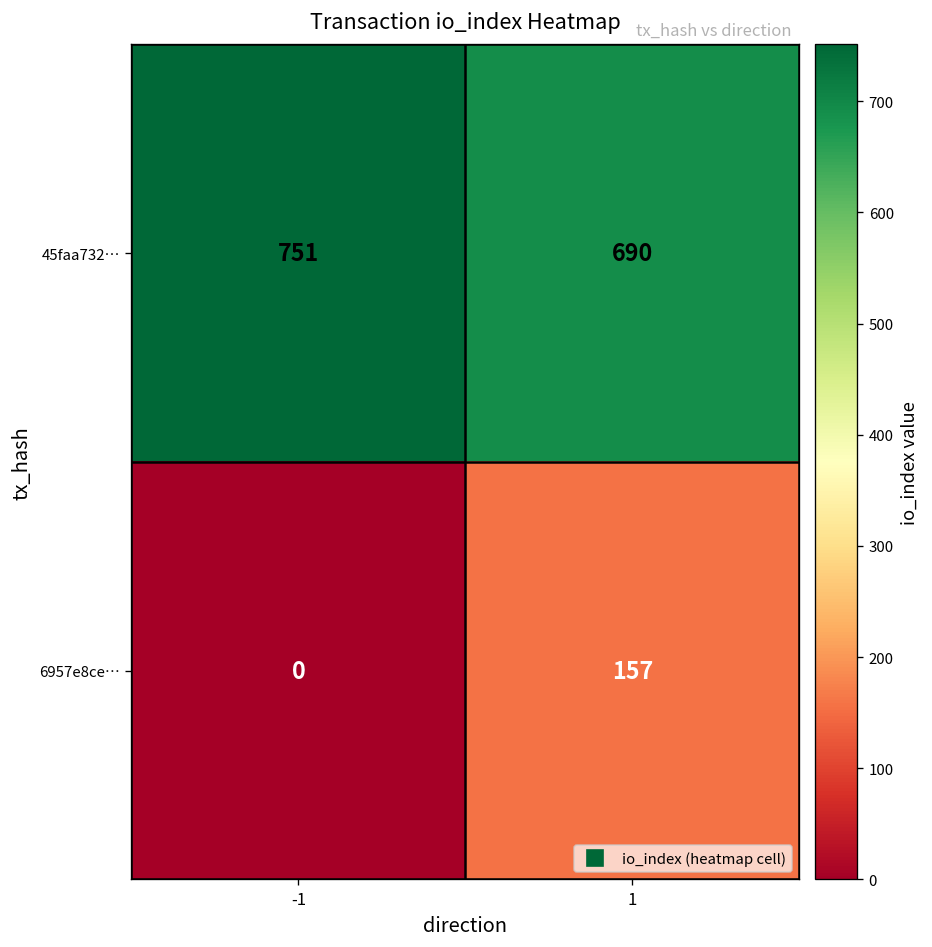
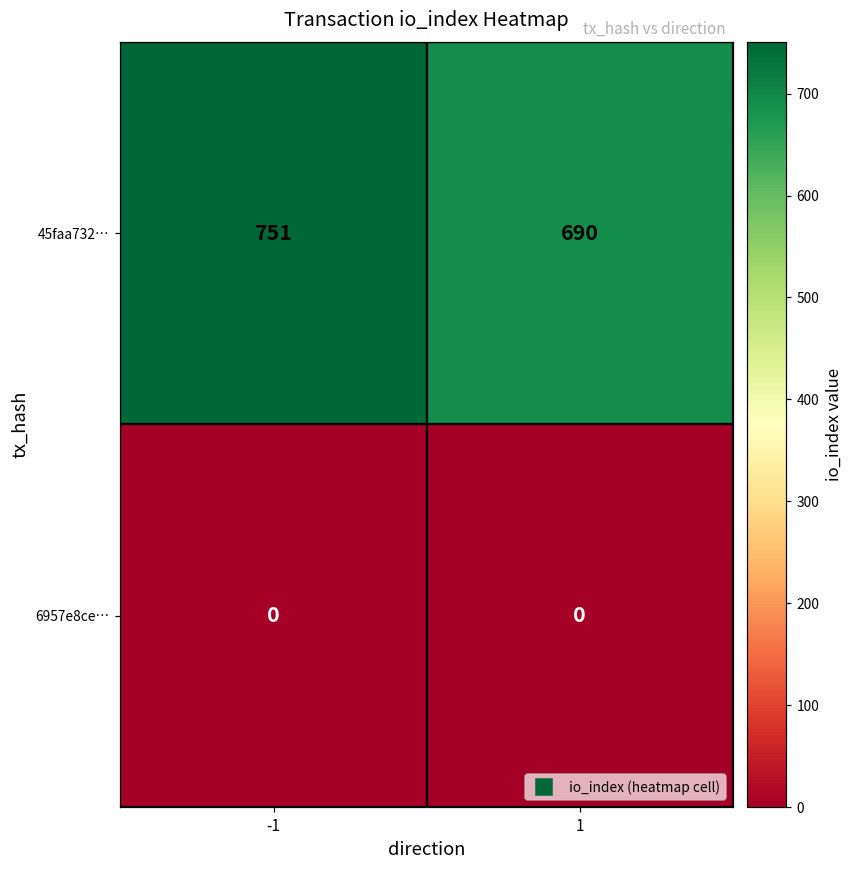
  {
    "45faa732…": {
      "-1": 751,
      "1": 690
    },
    "6957e8ce…": {
      "-1": 0,
-     "1": 157
+     "1": 0
    }
  }
